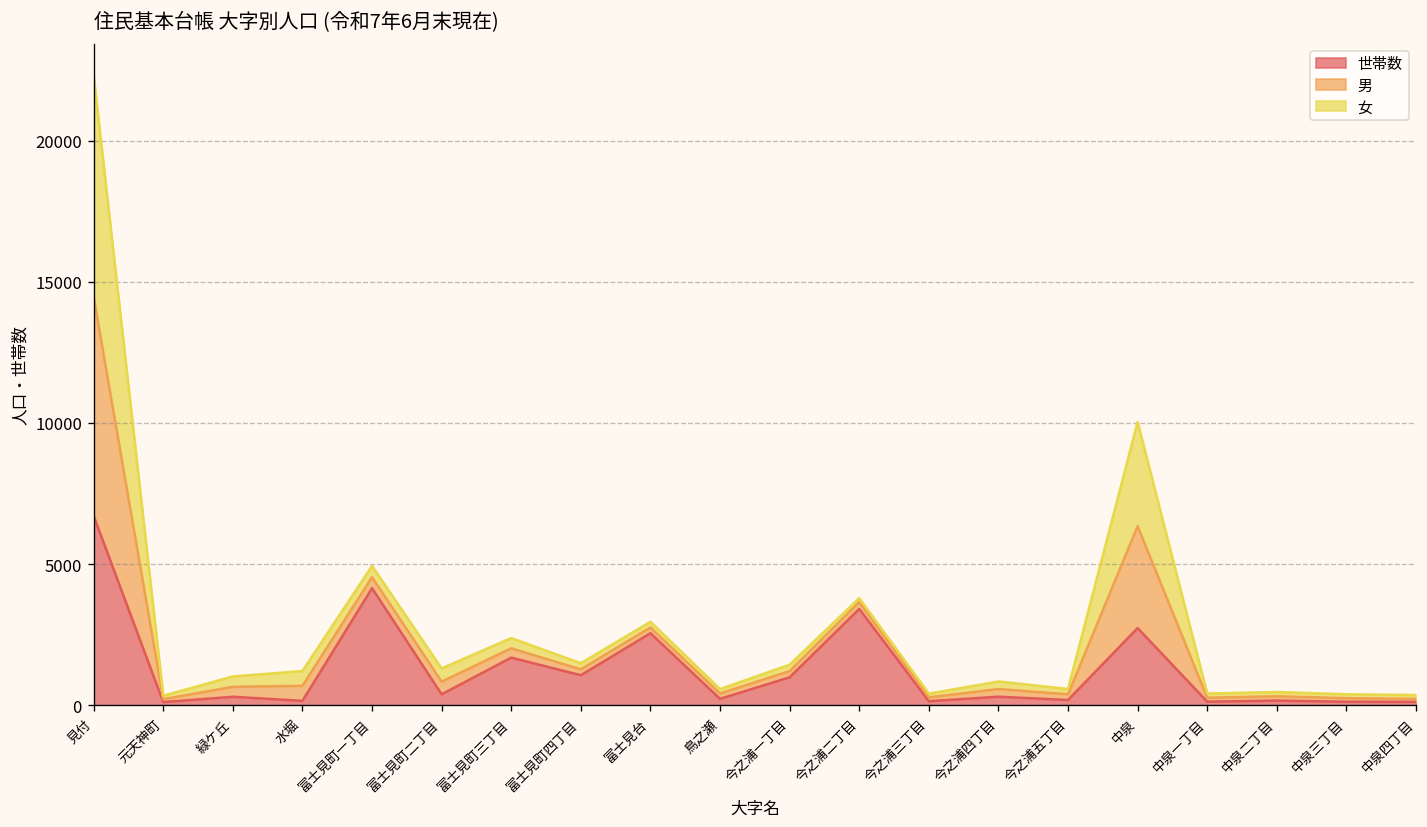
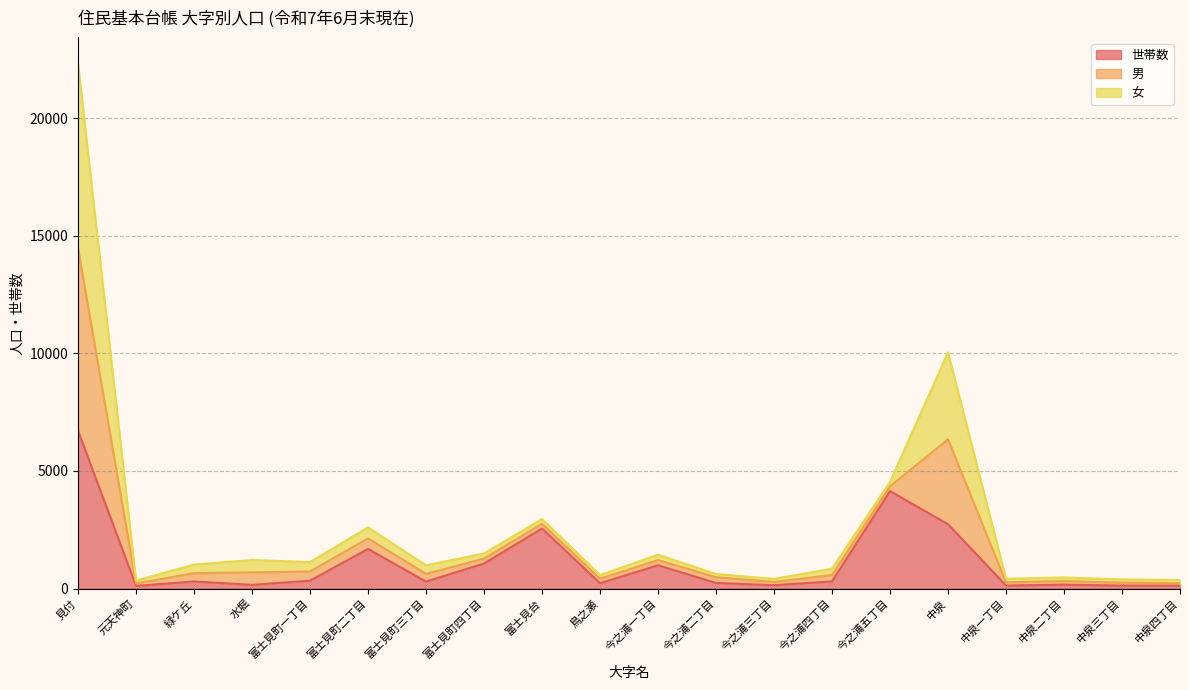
  {
    "世帯数": {
      "見付": 6700,
      "緑ケ丘": 300,
      "水堀": 200,
-     "富士見町一丁目": 4100,
-     "富士見町二丁目": 400,
-     "富士見町三丁目": 1700,
+     "富士見町一丁目": 300,
+     "富士見町二丁目": 1700,
+     "富士見町三丁目": 300,
      "富士見町四丁目": 1100,
      "富士見台": 2600,
      "鳥之瀬": 200,
      "今之浦一丁目": 1000,
-     "今之浦二丁目": 3400,
+     "今之浦二丁目": 200,
      "今之浦三丁目": 100,
      "今之浦四丁目": 300,
-     "今之浦五丁目": 200,
+     "今之浦五丁目": 4100,
      "中泉": 2700,
      "中泉一丁目": 100,
      "中泉二丁目": 200,
      "中泉三丁目": 100
    }
  }
